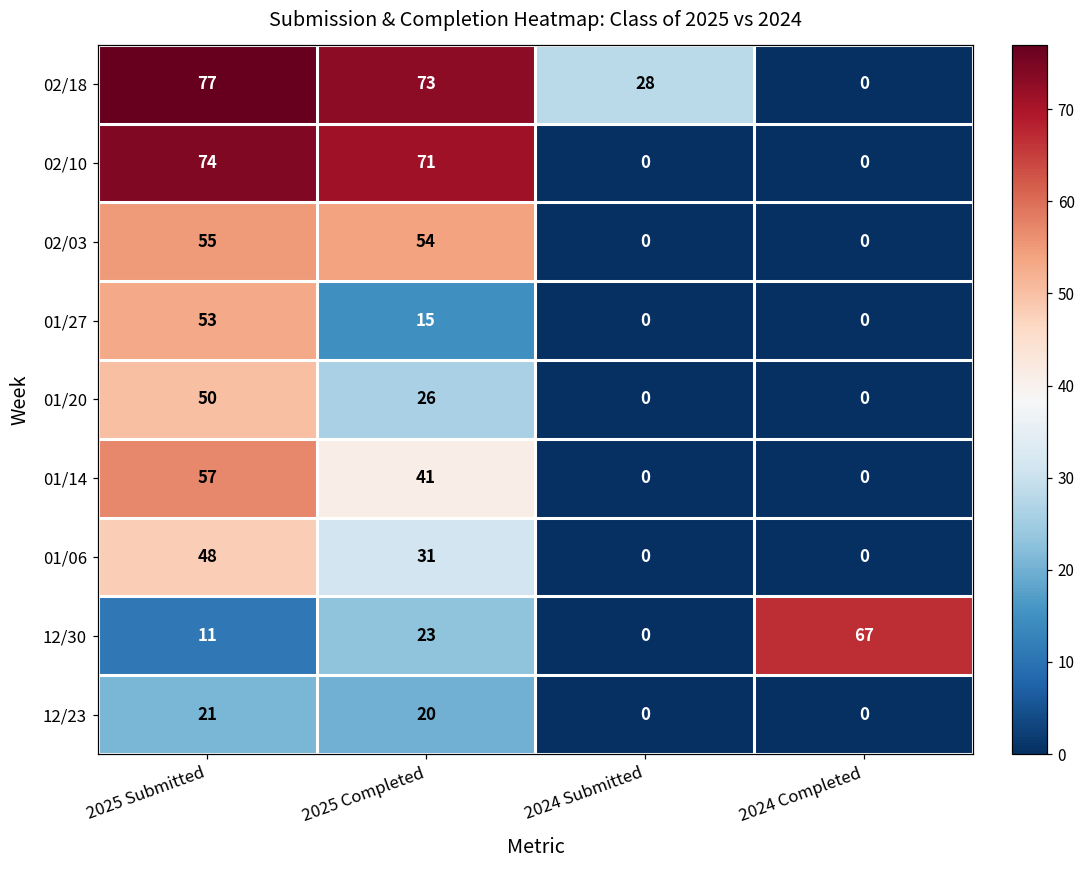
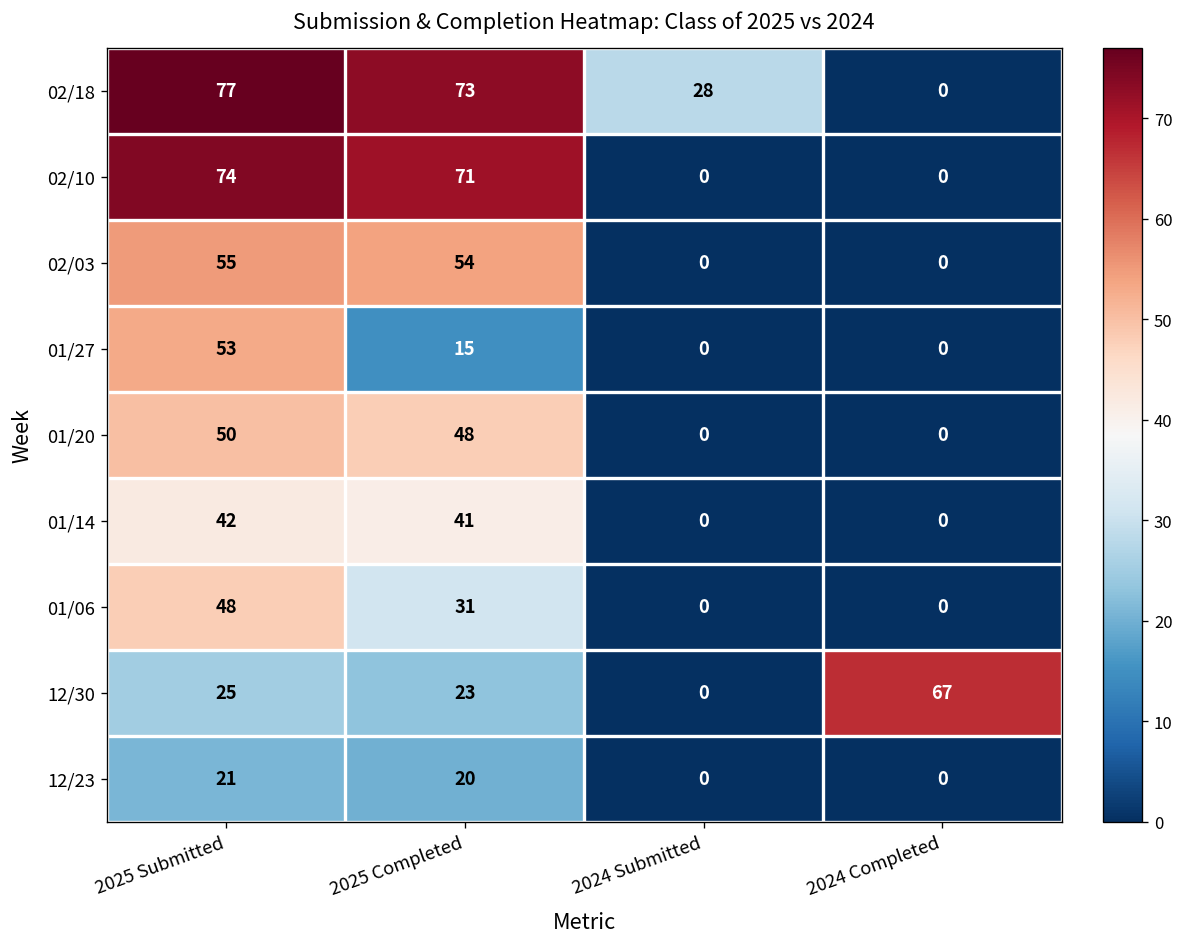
  {
    "02/18": {
      "2025 Submitted": 77,
      "2025 Completed": 73,
      "2024 Submitted": 28,
      "2024 Completed": 0
    },
    "02/10": {
      "2025 Submitted": 74,
      "2025 Completed": 71,
      "2024 Submitted": 0,
      "2024 Completed": 0
    },
    "02/03": {
      "2025 Submitted": 55,
      "2025 Completed": 54,
      "2024 Submitted": 0,
      "2024 Completed": 0
    },
    "01/27": {
      "2025 Submitted": 53,
      "2025 Completed": 15,
      "2024 Submitted": 0,
      "2024 Completed": 0
    },
    "01/20": {
      "2025 Submitted": 50,
-     "2025 Completed": 26,
+     "2025 Completed": 48,
      "2024 Submitted": 0,
      "2024 Completed": 0
    },
    "01/14": {
-     "2025 Submitted": 57,
+     "2025 Submitted": 42,
      "2025 Completed": 41,
      "2024 Submitted": 0,
      "2024 Completed": 0
    },
    "01/06": {
      "2025 Submitted": 48,
      "2025 Completed": 31,
      "2024 Submitted": 0,
      "2024 Completed": 0
    },
    "12/30": {
-     "2025 Submitted": 11,
+     "2025 Submitted": 25,
      "2025 Completed": 23,
      "2024 Submitted": 0,
      "2024 Completed": 67
    },
    "12/23": {
      "2025 Submitted": 21,
      "2025 Completed": 20,
      "2024 Submitted": 0,
      "2024 Completed": 0
    }
  }
